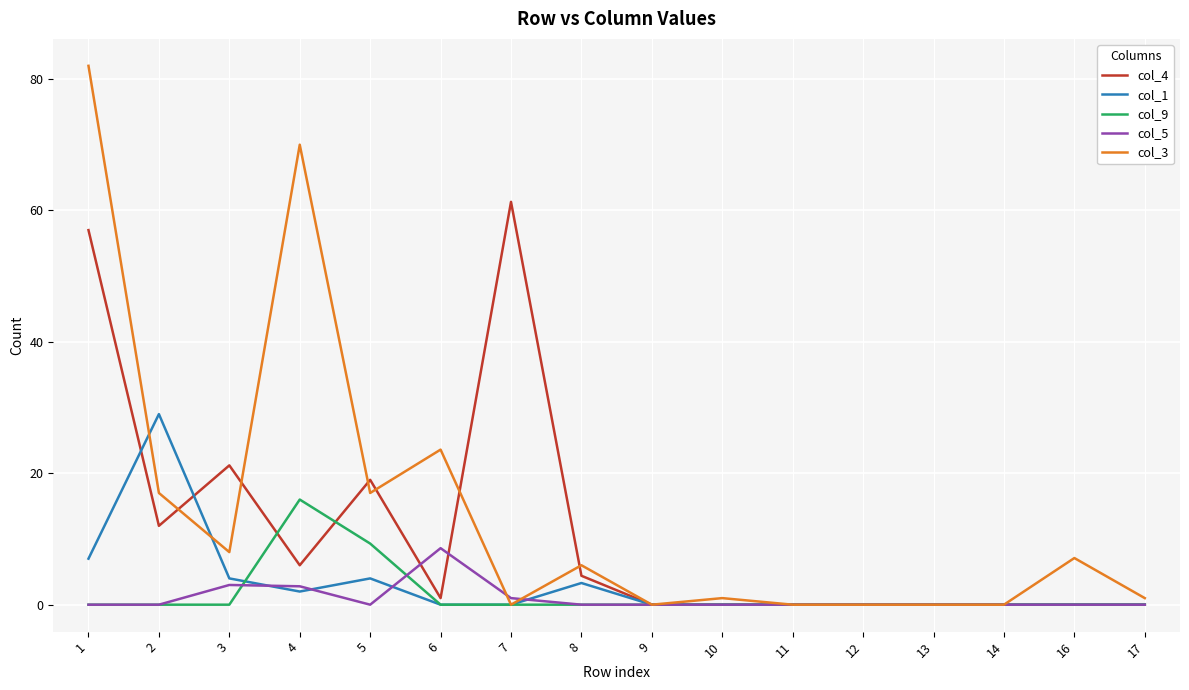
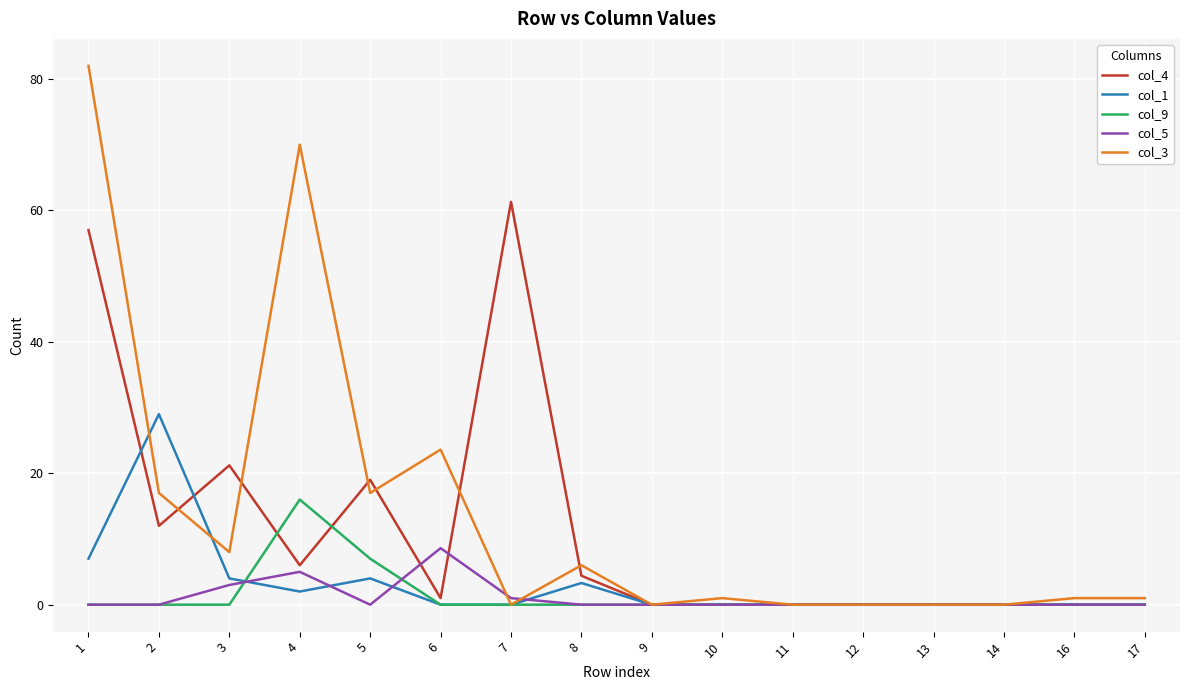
  {
    "col_4": {
      "1": 57,
      "2": 12,
      "3": 21,
      "4": 6,
      "5": 19,
      "6": 1,
      "7": 61,
      "8": 4
    },
    "col_1": {
      "1": 7,
      "2": 29,
      "3": 4,
      "4": 2,
      "5": 4,
      "8": 3
    },
    "col_9": {
      "3": 0,
      "4": 16,
-     "5": 9
+     "5": 7
    },
    "col_5": {
      "3": 3,
-     "4": 3,
+     "4": 5,
      "5": 0,
      "6": 9,
      "7": 1
    },
    "col_3": {
      "1": 82,
      "2": 17,
      "3": 8,
      "4": 70,
      "5": 17,
      "6": 24,
      "8": 6,
      "10": 1,
-     "16": 7,
+     "16": 1,
      "17": 1
    }
  }
